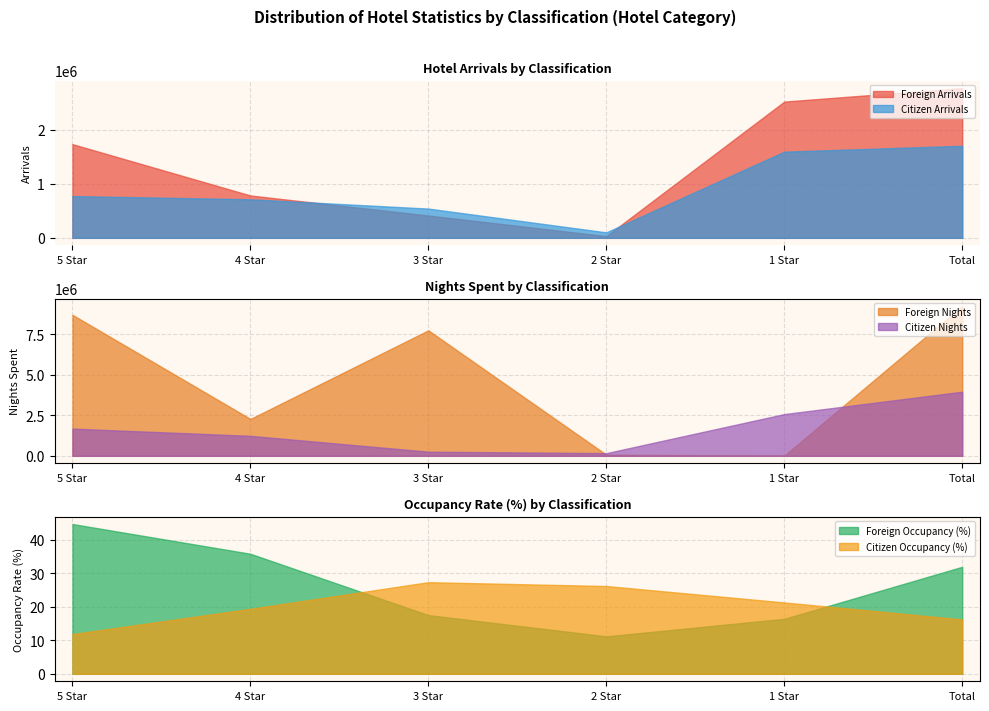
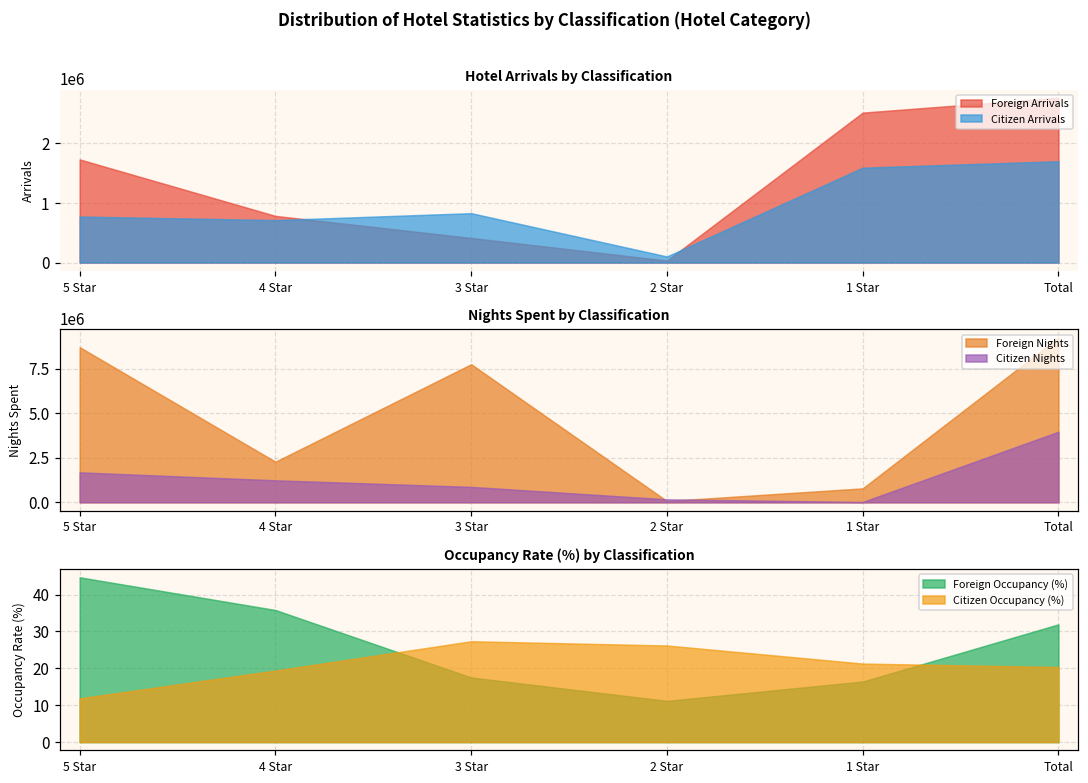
  {
    "Hotel Arrivals by Classification": {
      "Foreign Arrivals": {
        "5 Star": 1700000,
        "4 Star": 800000,
        "3 Star": 400000,
        "1 Star": 2500000
      },
      "Citizen Arrivals": {
        "5 Star": 800000,
        "4 Star": 700000,
-       "3 Star": 500000,
+       "3 Star": 800000,
        "2 Star": 100000,
        "1 Star": 1600000,
        "Total": 1700000
      }
    },
    "Nights Spent by Classification": {
      "Foreign Nights": {
        "5 Star": 8700000,
        "4 Star": 2300000,
        "3 Star": 7700000,
-       "1 Star": 0
+       "1 Star": 800000
      },
      "Citizen Nights": {
        "5 Star": 1700000,
        "4 Star": 1200000,
-       "3 Star": 300000,
-       "1 Star": 2600000,
+       "3 Star": 900000,
+       "1 Star": 0,
        "Total": 4000000
      }
    },
    "Occupancy Rate (%) by Classification": {
      "Foreign Occupancy (%)": {
        "5 Star": 45,
        "4 Star": 36,
        "3 Star": 18,
        "2 Star": 11,
        "1 Star": 16,
        "Total": 32
      },
      "Citizen Occupancy (%)": {
        "5 Star": 12,
        "4 Star": 19,
        "3 Star": 27,
        "2 Star": 26,
        "1 Star": 21,
-       "Total": 16
+       "Total": 20
      }
    }
  }
